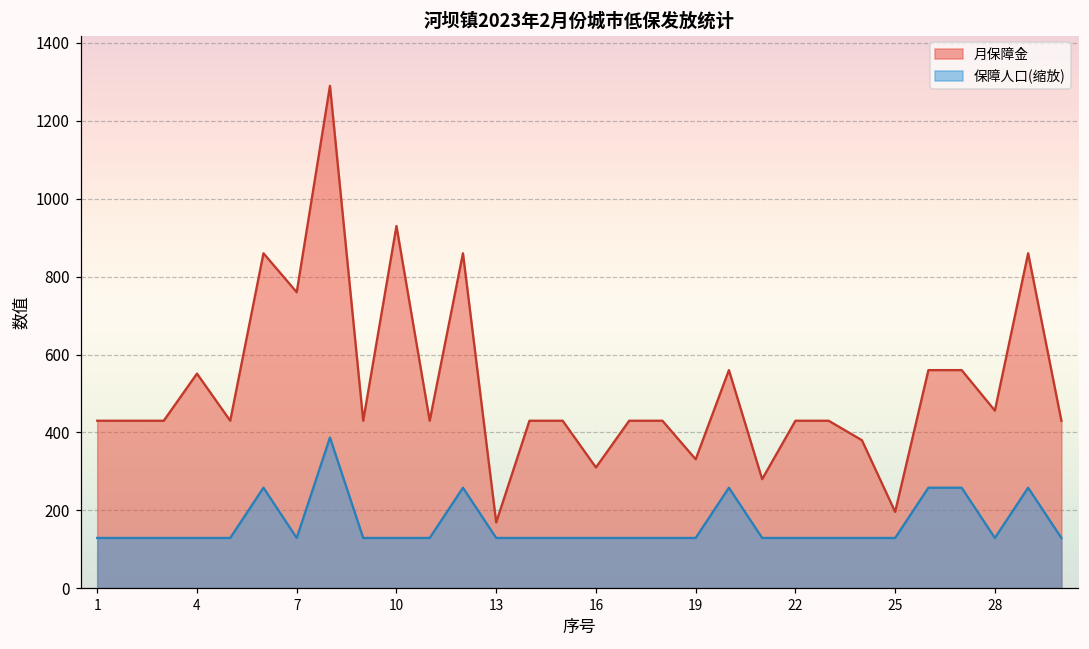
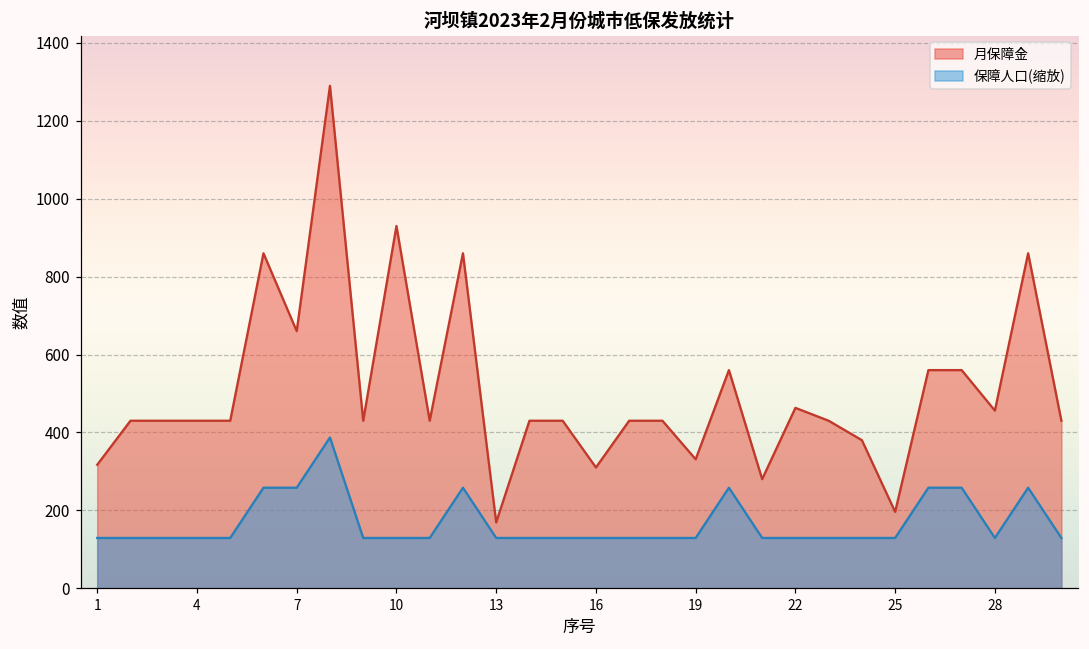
  {
    "月保障金": {
-     "1": 430,
-     "4": 550,
-     "7": 760,
+     "1": 320,
+     "4": 430,
+     "7": 660,
      "10": 930,
      "13": 170,
      "16": 310,
      "19": 330,
-     "22": 430,
+     "22": 460,
      "25": 200,
      "28": 460
    },
    "保障人口(缩放)": {
      "1": 130,
      "4": 130,
-     "7": 130,
+     "7": 260,
      "10": 130,
      "13": 130,
      "16": 130,
      "19": 130,
      "22": 130,
      "25": 130,
      "28": 130
    }
  }
